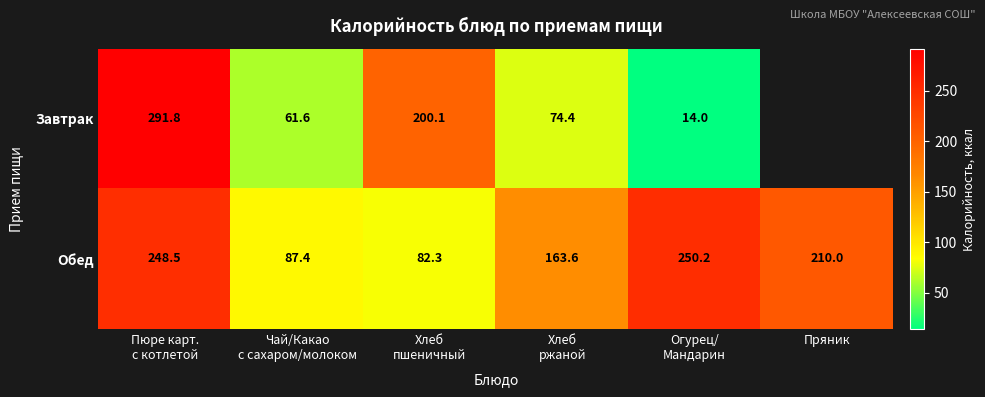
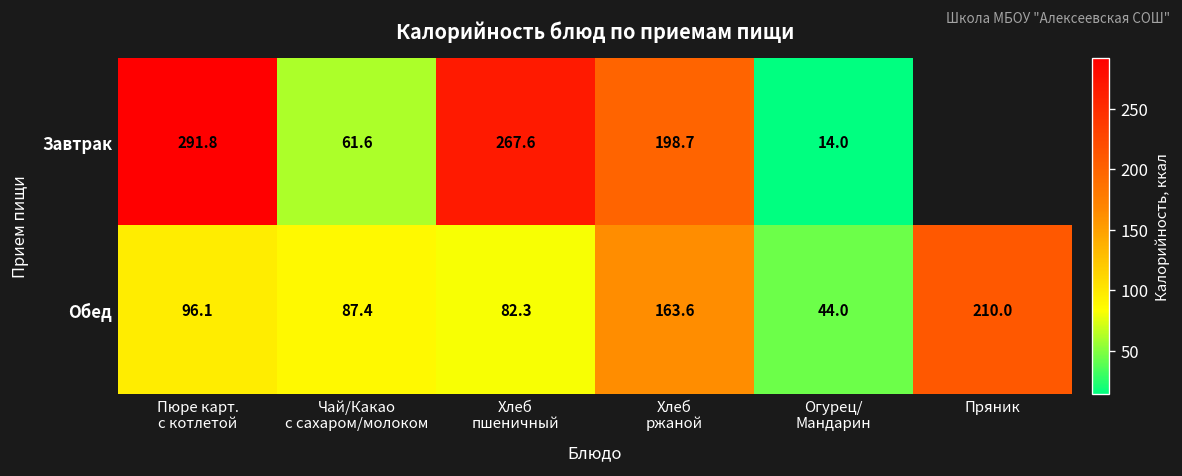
  {
    "Завтрак": {
      "Пюре карт. с котлетой": 291.8,
      "Чай/Какао с сахаром/молоком": 61.6,
-     "Хлеб пшеничный": 200.1,
-     "Хлеб ржаной": 74.4,
+     "Хлеб пшеничный": 267.6,
+     "Хлеб ржаной": 198.7,
      "Огурец/ Мандарин": 14.0
    },
    "Обед": {
-     "Пюре карт. с котлетой": 248.5,
+     "Пюре карт. с котлетой": 96.1,
      "Чай/Какао с сахаром/молоком": 87.4,
      "Хлеб пшеничный": 82.3,
      "Хлеб ржаной": 163.6,
-     "Огурец/ Мандарин": 250.2,
+     "Огурец/ Мандарин": 44.0,
      "Пряник": 210.0
    }
  }
